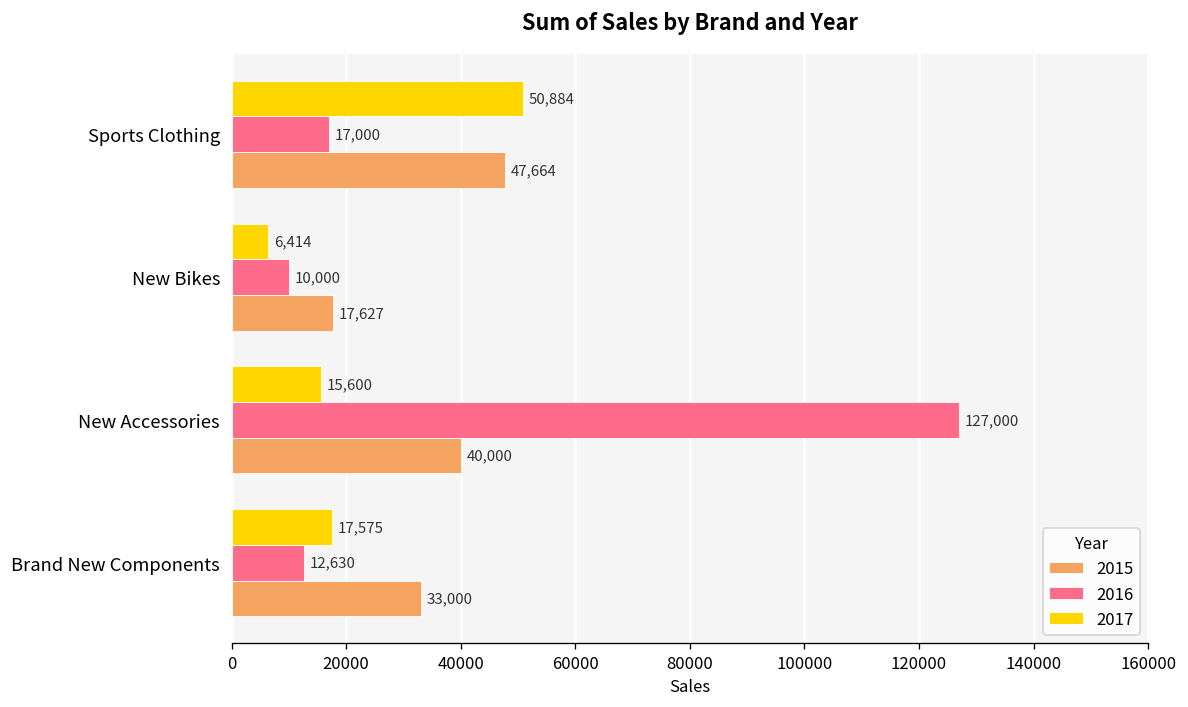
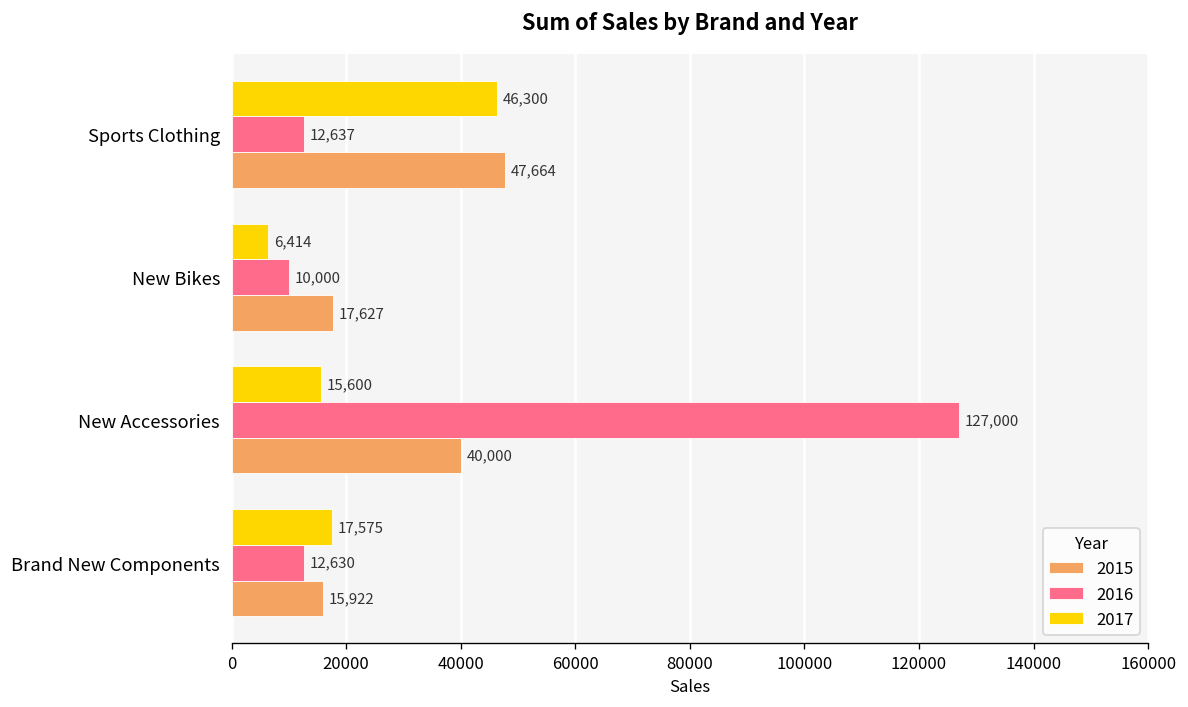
  {
    "2015": {
      "Sports Clothing": "47,664",
      "New Bikes": "17,627",
      "New Accessories": "40,000",
-     "Brand New Components": "33,000"
+     "Brand New Components": "15,922"
    },
    "2016": {
-     "Sports Clothing": "17,000",
+     "Sports Clothing": "12,637",
      "New Bikes": "10,000",
      "New Accessories": "127,000",
      "Brand New Components": "12,630"
    },
    "2017": {
-     "Sports Clothing": "50,884",
+     "Sports Clothing": "46,300",
      "New Bikes": "6,414",
      "New Accessories": "15,600",
      "Brand New Components": "17,575"
    }
  }
